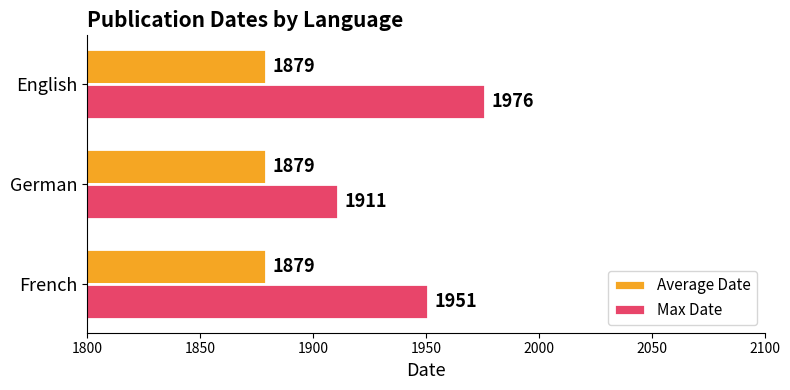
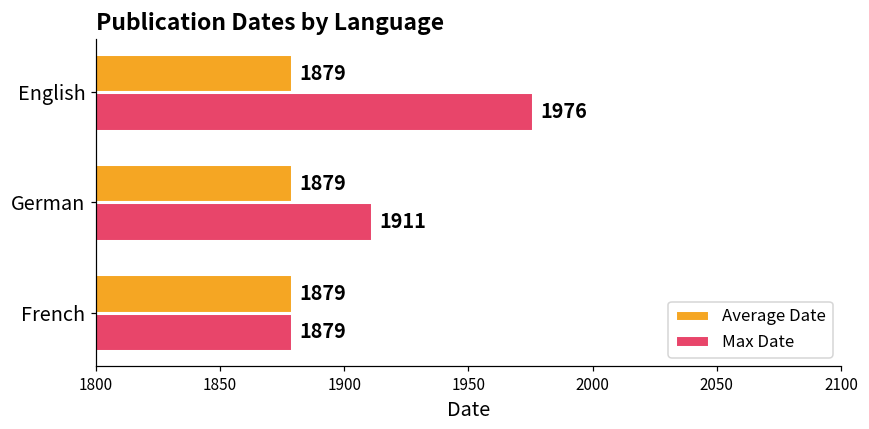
  {
    "Average Date": {
      "English": 1879,
      "German": 1879,
      "French": 1879
    },
    "Max Date": {
      "English": 1976,
      "German": 1911,
-     "French": 1951
+     "French": 1879
    }
  }
